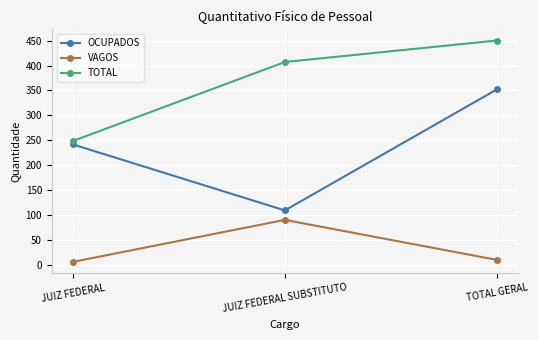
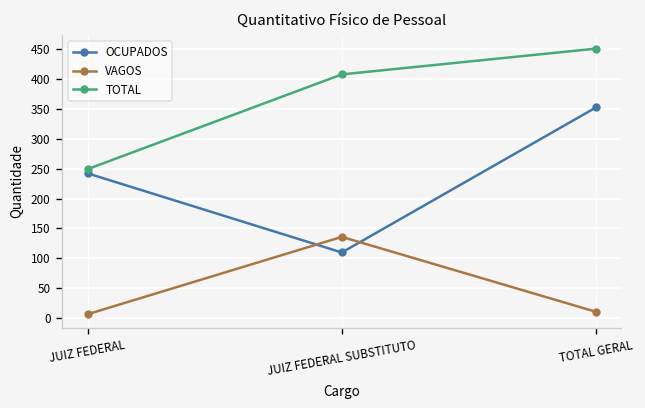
  {
    "OCUPADOS": {
      "JUIZ FEDERAL": 240,
      "JUIZ FEDERAL SUBSTITUTO": 110,
      "TOTAL GERAL": 350
    },
    "VAGOS": {
      "JUIZ FEDERAL": 10,
-     "JUIZ FEDERAL SUBSTITUTO": 90,
+     "JUIZ FEDERAL SUBSTITUTO": 140,
      "TOTAL GERAL": 10
    },
    "TOTAL": {
      "JUIZ FEDERAL": 250,
      "JUIZ FEDERAL SUBSTITUTO": 410,
      "TOTAL GERAL": 450
    }
  }
